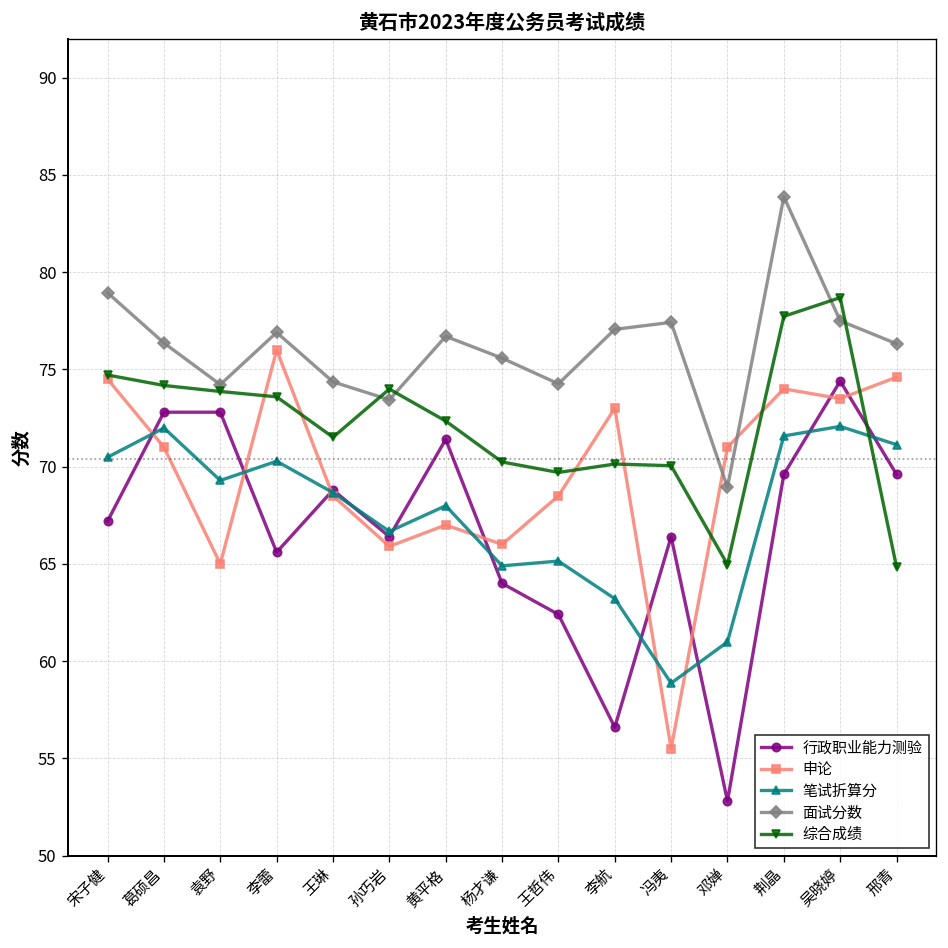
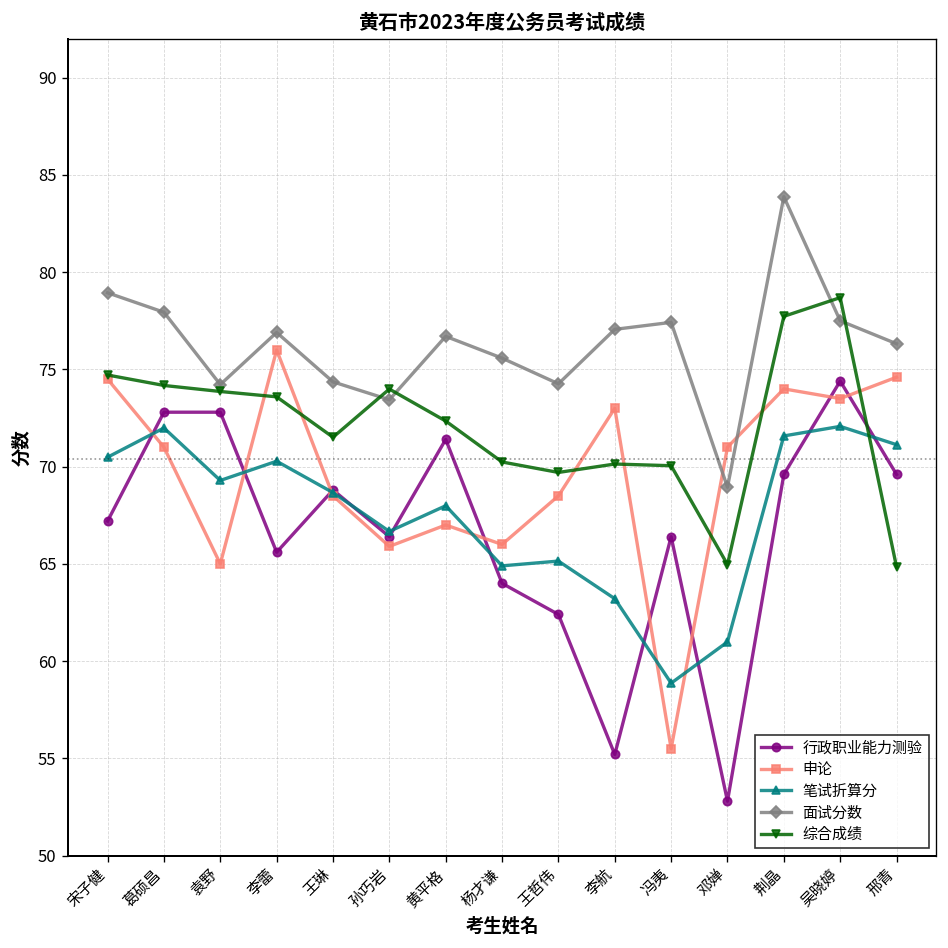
  {
    "行政职业能力测验": {
      "宋子健": 67.2,
      "葛硕昌": 72.8,
      "袁野": 72.8,
      "李蕾": 65.6,
      "孙巧岩": 66.4,
      "黄平格": 71.4,
      "杨才谦": 64.0,
      "王哲伟": 62.4,
-     "李航": 56.6,
+     "李航": 55.2,
      "冯夷": 66.4,
      "邓婵": 52.8,
      "荆晶": 69.6,
      "吴晓婷": 74.4,
      "邢青": 69.6
    },
    "申论": {
      "宋子健": 74.5,
      "葛硕昌": 71.0,
      "袁野": 65.0,
      "李蕾": 76.0,
      "王琳": 68.5,
      "孙巧岩": 65.9,
      "黄平格": 67.0,
      "杨才谦": 66.0,
      "王哲伟": 68.5,
      "李航": 73.0,
      "冯夷": 55.5,
      "邓婵": 71.0,
      "荆晶": 74.0,
      "吴晓婷": 73.5,
      "邢青": 74.6
    },
    "笔试折算分": {
      "宋子健": 70.5,
      "葛硕昌": 72.0,
      "袁野": 69.3,
      "李蕾": 70.3,
      "孙巧岩": 66.7,
      "黄平格": 68.0,
      "杨才谦": 64.9,
      "王哲伟": 65.1,
      "李航": 63.2,
      "冯夷": 58.9,
      "邓婵": 61.0,
      "荆晶": 71.6,
      "吴晓婷": 72.1,
      "邢青": 71.1
    },
    "面试分数": {
      "宋子健": 78.9,
-     "葛硕昌": 76.4,
+     "葛硕昌": 77.9,
      "袁野": 74.2,
      "李蕾": 76.9,
      "王琳": 74.4,
      "孙巧岩": 73.4,
      "黄平格": 76.7,
      "杨才谦": 75.6,
      "王哲伟": 74.3,
      "李航": 77.1,
      "冯夷": 77.4,
      "邓婵": 68.9,
      "荆晶": 83.9,
      "吴晓婷": 77.5,
      "邢青": 76.3
    },
    "综合成绩": {
      "宋子健": 74.7,
      "葛硕昌": 74.2,
      "袁野": 73.9,
      "李蕾": 73.6,
      "王琳": 71.5,
      "孙巧岩": 74.0,
      "黄平格": 72.3,
      "杨才谦": 70.2,
      "王哲伟": 69.7,
      "李航": 70.1,
      "冯夷": 70.0,
      "邓婵": 65.0,
      "荆晶": 77.7,
      "吴晓婷": 78.7,
      "邢青": 64.8
    }
  }
